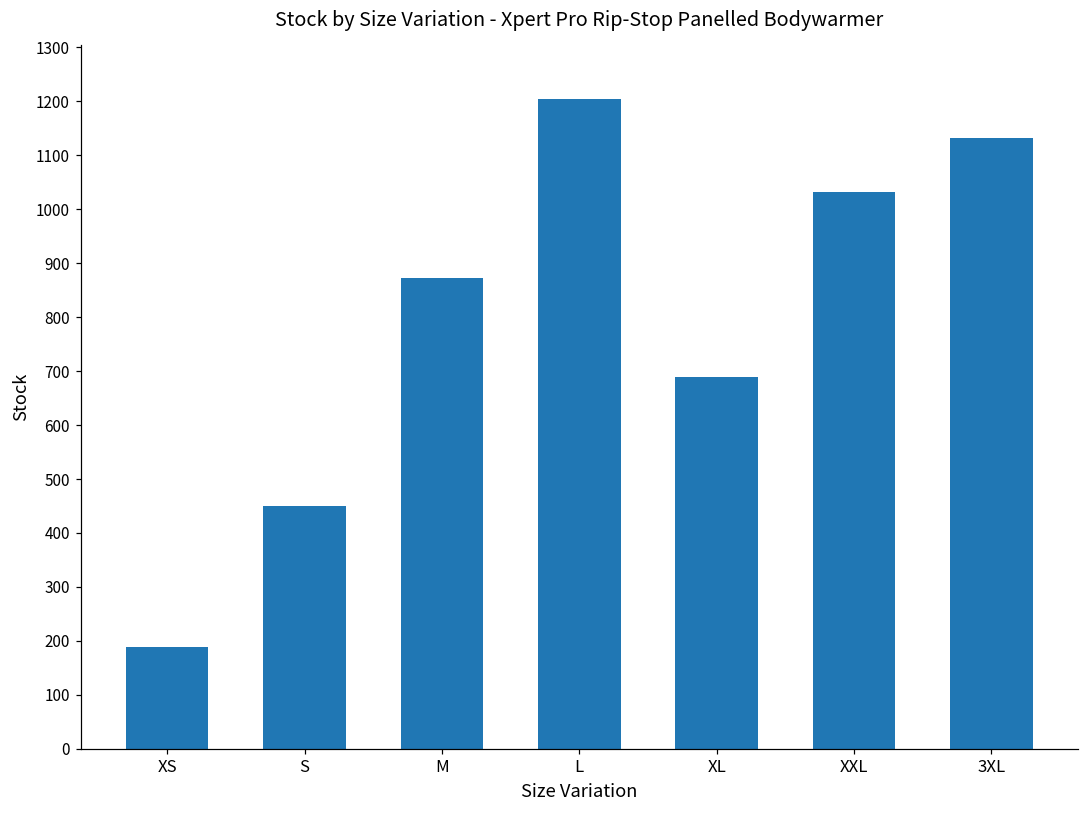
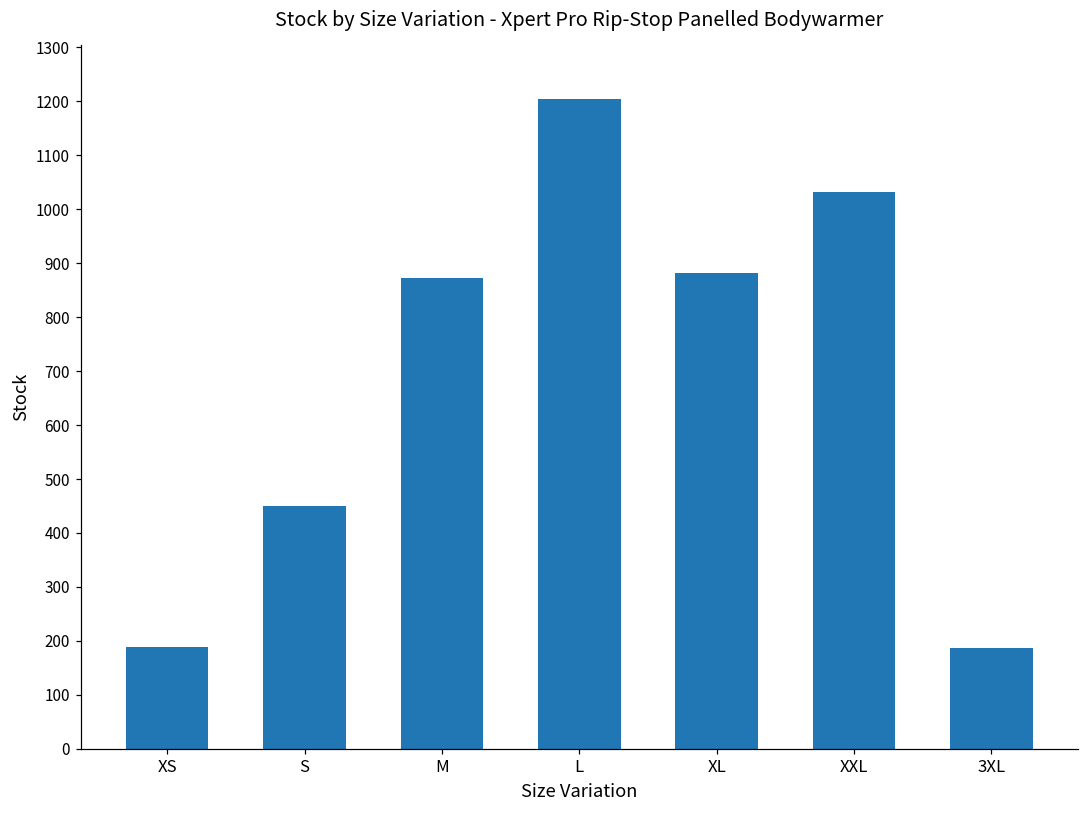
  {
    "XS": 190,
    "S": 450,
    "M": 870,
    "L": 1210,
-   "XL": 690,
+   "XL": 880,
    "XXL": 1030,
-   "3XL": 1130
+   "3XL": 190
  }
